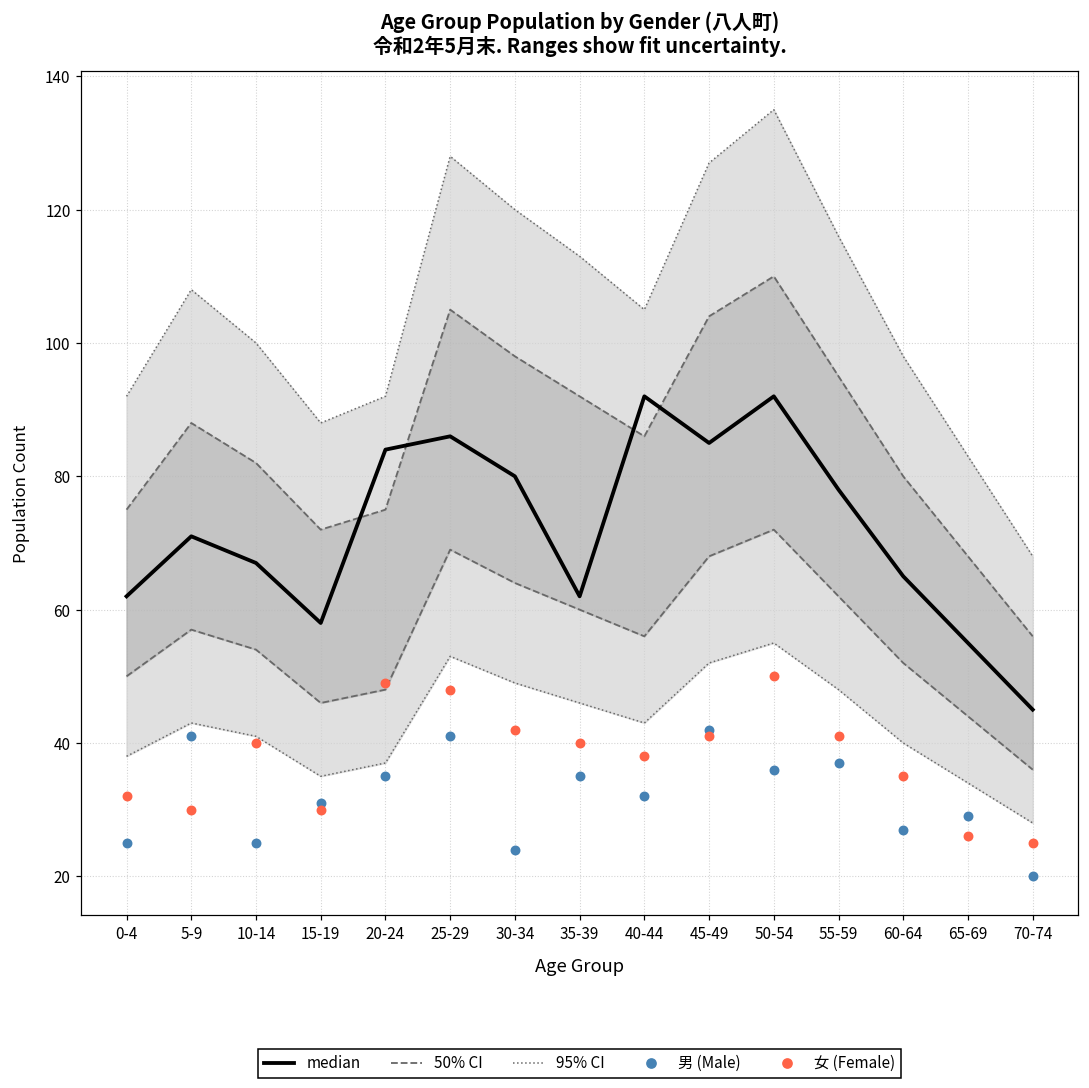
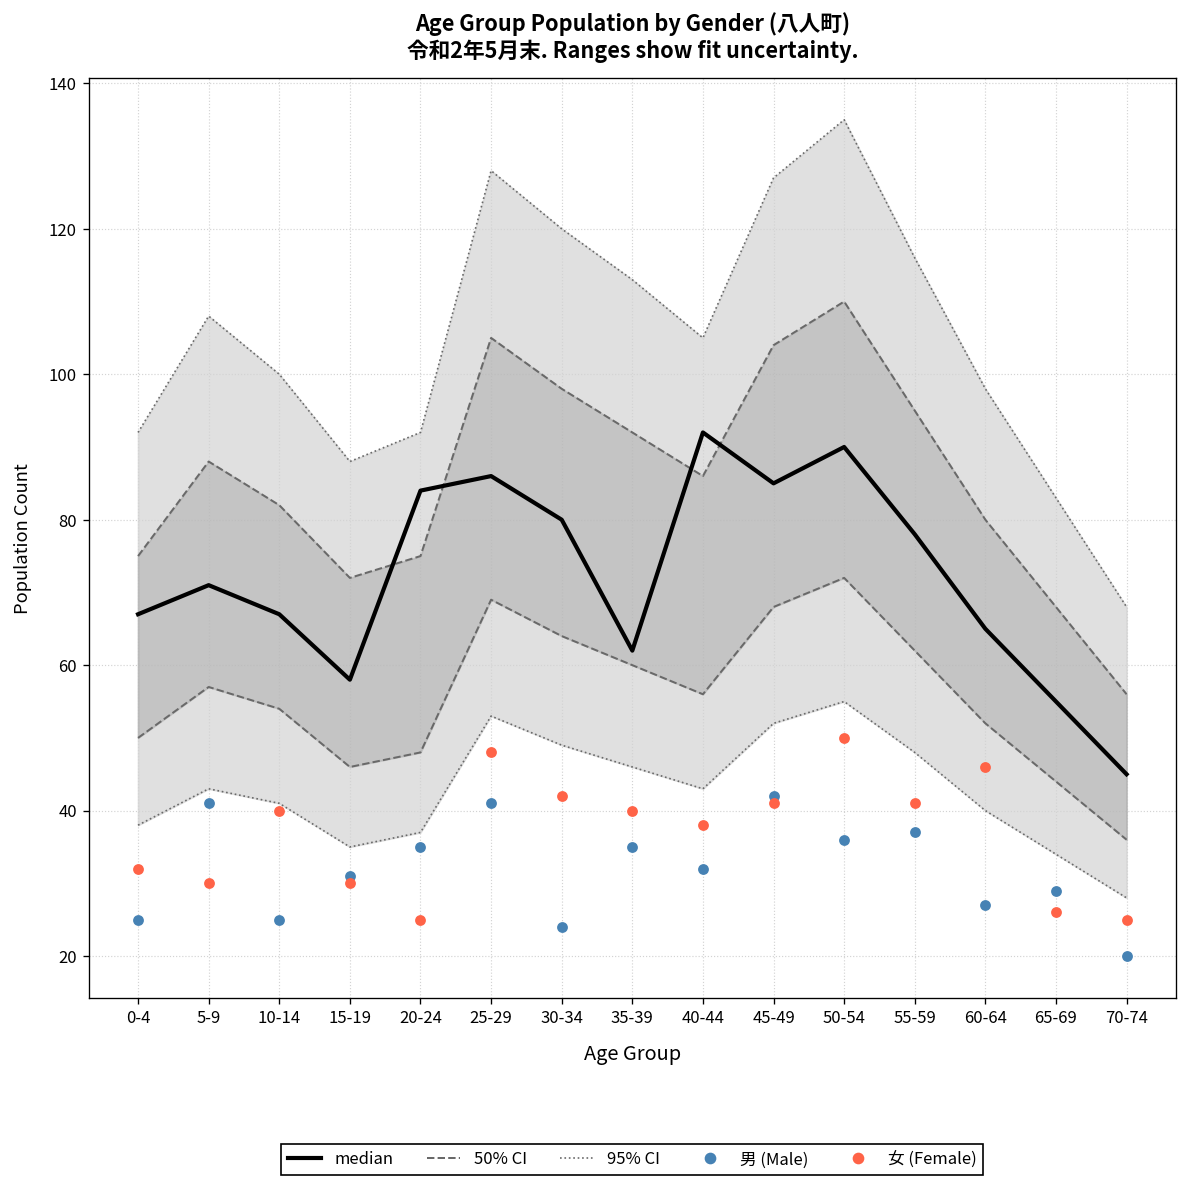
  {
    "女 (Female)": {
-     "20-24": 49,
-     "60-64": 35
+     "20-24": 25,
+     "60-64": 46
    },
    "median": {
-     "0-4": 62,
+     "0-4": 67,
      "5-9": 71,
      "10-14": 67,
      "15-19": 58,
      "20-24": 84,
      "25-29": 86,
      "30-34": 80,
      "35-39": 62,
      "40-44": 92,
      "45-49": 85,
-     "50-54": 92,
+     "50-54": 90,
      "55-59": 78,
      "60-64": 65,
      "65-69": 55,
      "70-74": 45
    }
  }
